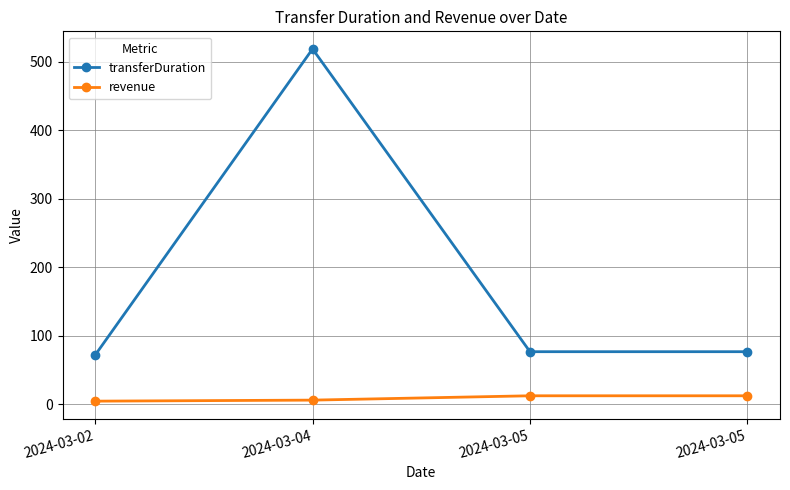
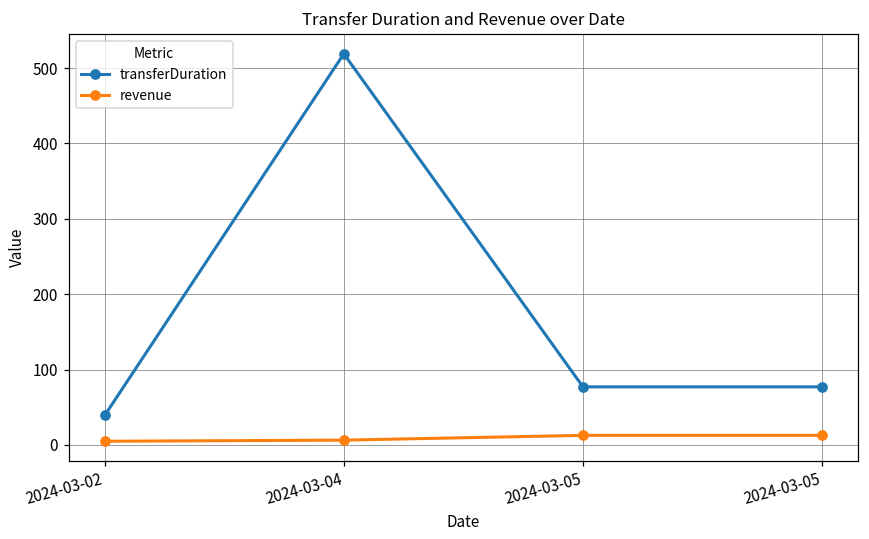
  {
    "transferDuration": {
-     "2024-03-02": 70,
+     "2024-03-02": 40,
      "2024-03-04": 520
    },
    "revenue": {
      "2024-03-02": 0,
      "2024-03-04": 10
    }
  }
